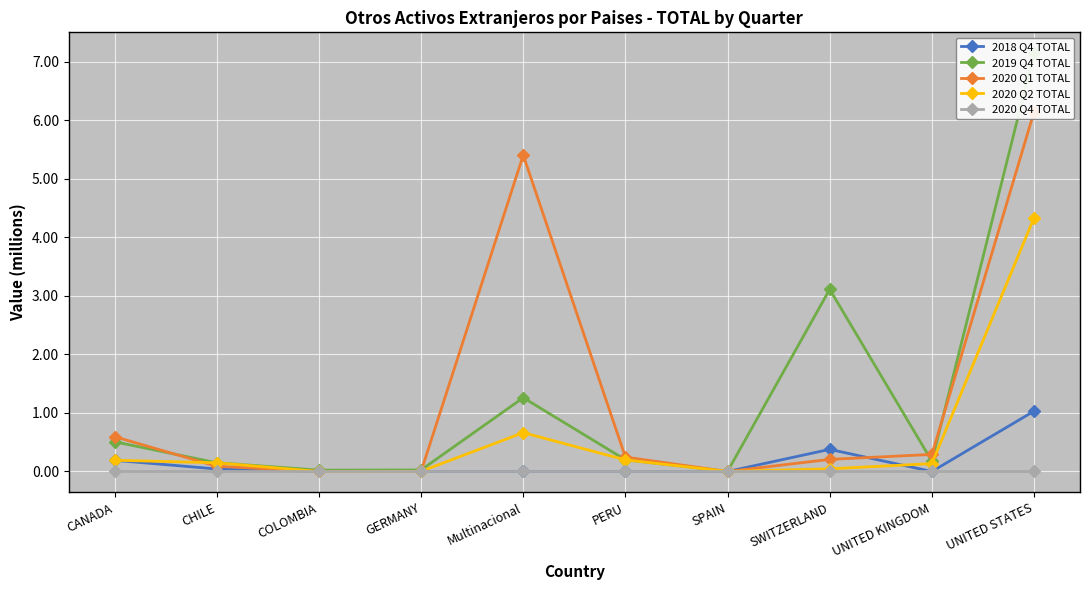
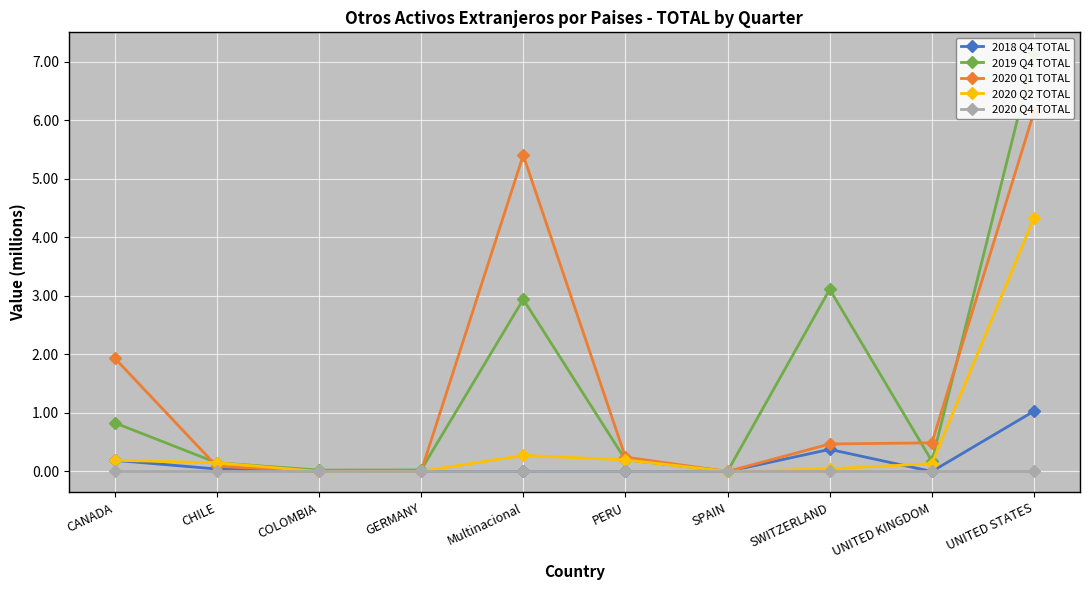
  {
    "2018 Q4 TOTAL": {
      "SWITZERLAND": 0.4,
      "UNITED STATES": 1.0
    },
    "2019 Q4 TOTAL": {
-     "CANADA": 0.5,
-     "Multinacional": 1.3,
+     "CANADA": 0.8,
+     "Multinacional": 2.9,
      "SWITZERLAND": 3.1
    },
    "2020 Q1 TOTAL": {
-     "CANADA": 0.6,
+     "CANADA": 1.9,
      "CHILE": 0.1,
      "Multinacional": 5.4,
      "PERU": 0.2,
-     "SWITZERLAND": 0.2,
-     "UNITED KINGDOM": 0.3
+     "SWITZERLAND": 0.5,
+     "UNITED KINGDOM": 0.5
    },
    "2020 Q2 TOTAL": {
-     "Multinacional": 0.7,
+     "Multinacional": 0.3,
      "SWITZERLAND": 0.0,
      "UNITED STATES": 4.3
    },
    "2020 Q4 TOTAL": {
      "CANADA": 0.0,
      "SWITZERLAND": 0.0,
      "UNITED STATES": 0.0
    }
  }
